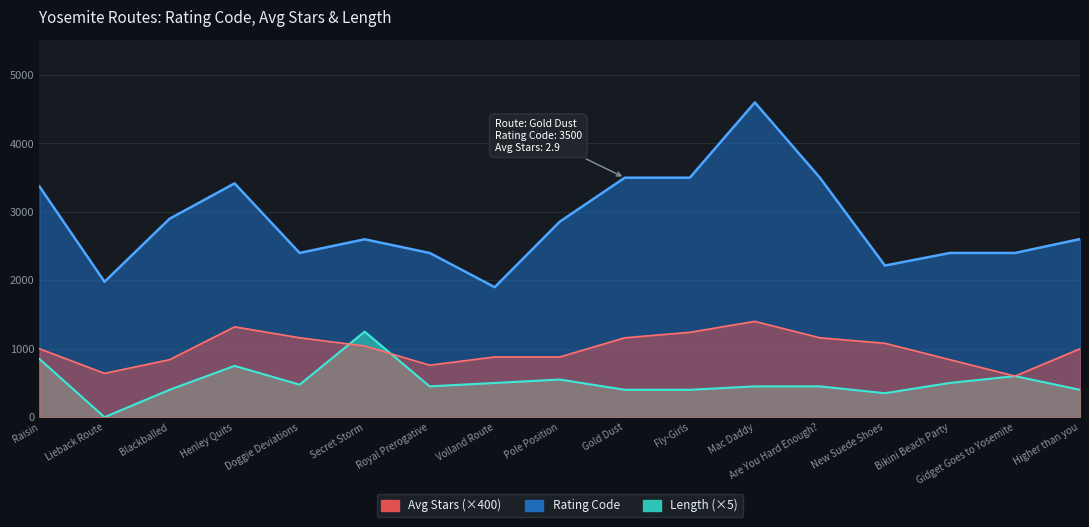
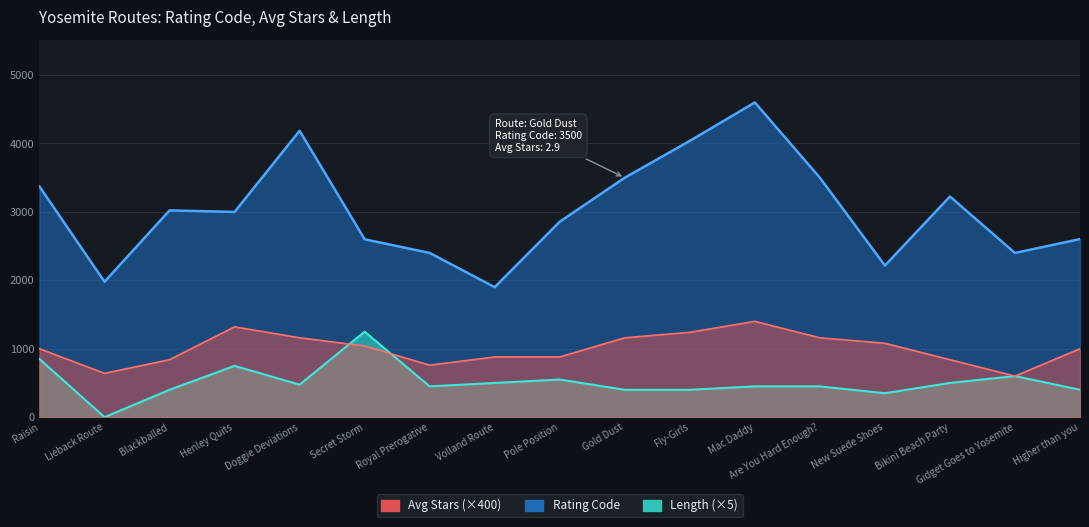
  {
    "Rating Code": {
      "Raisin": 3400,
      "Lieback Route": 2000,
-     "Blackballed": 2900,
-     "Henley Quits": 3400,
-     "Doggie Deviations": 2400,
+     "Blackballed": 3000,
+     "Henley Quits": 3000,
+     "Doggie Deviations": 4200,
      "Secret Storm": 2600,
      "Royal Prerogative": 2400,
      "Volland Route": 1900,
      "Pole Position": 2900,
-     "Fly-Girls": 3500,
+     "Fly-Girls": 4000,
      "Mac Daddy": 4600,
      "Are You Hard Enough?": 3500,
      "New Suede Shoes": 2200,
-     "Bikini Beach Party": 2400,
+     "Bikini Beach Party": 3200,
      "Gidget Goes to Yosemite": 2400,
      "Higher than you": 2600
    }
  }
